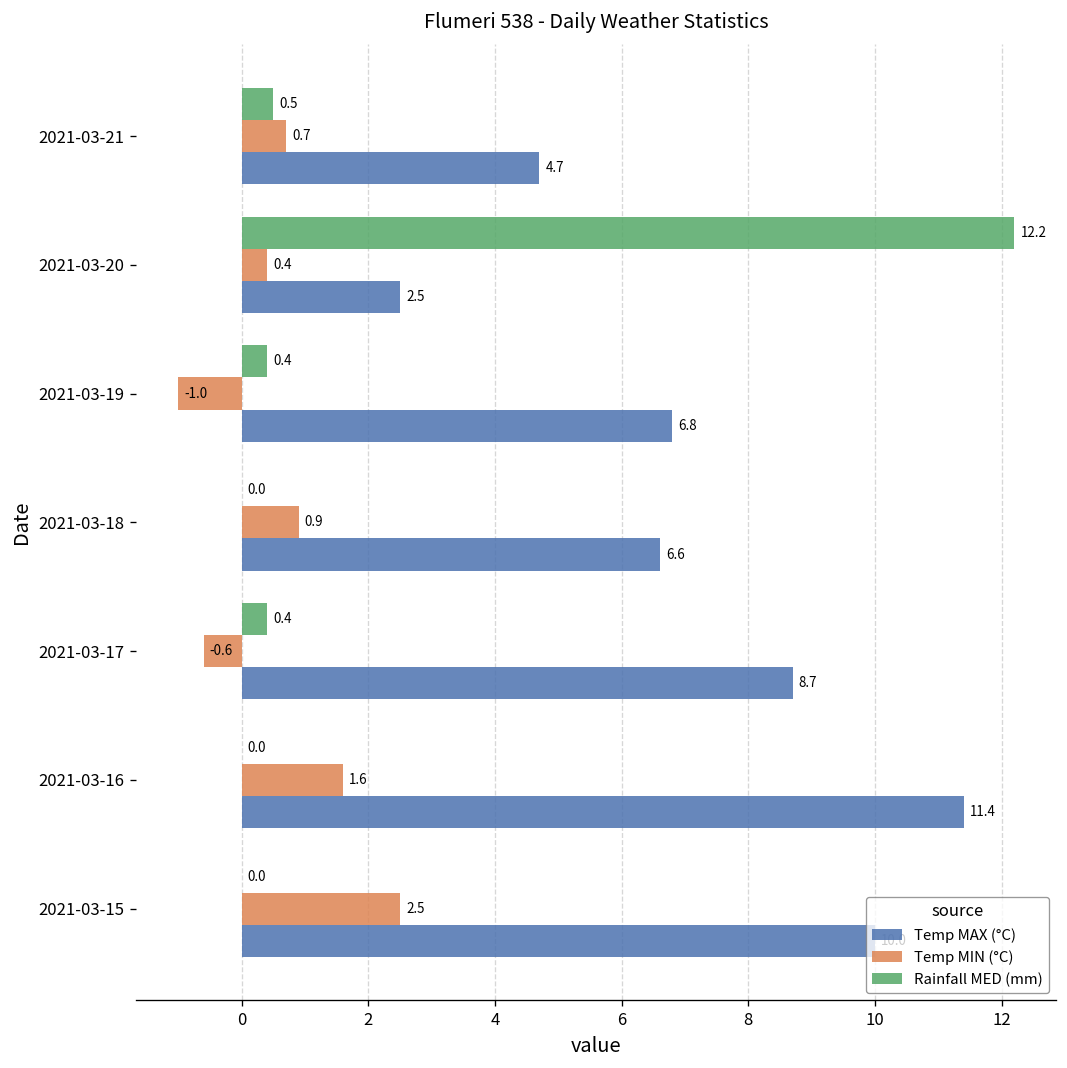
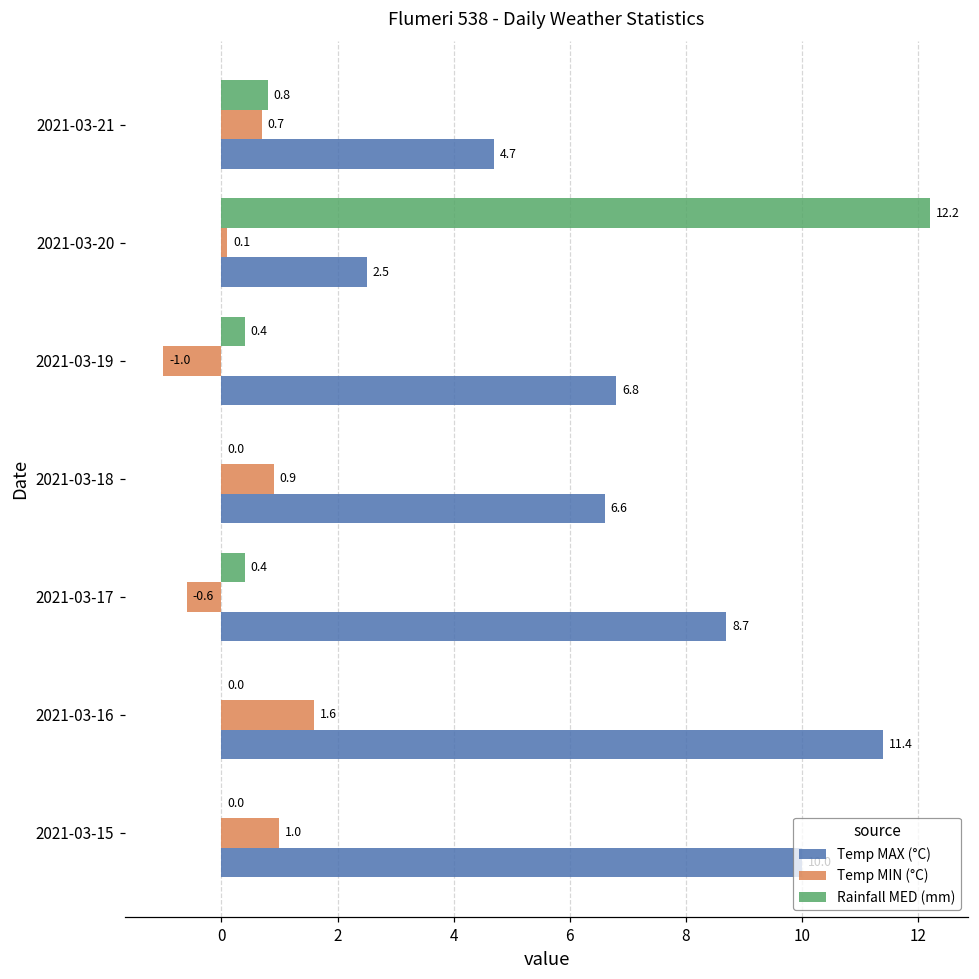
  {
    "Temp MAX (°C)": {
      "2021-03-21": 4.7,
      "2021-03-20": 2.5,
      "2021-03-19": 6.8,
      "2021-03-18": 6.6,
      "2021-03-17": 8.7,
      "2021-03-16": 11.4
    },
    "Temp MIN (°C)": {
      "2021-03-21": 0.7,
-     "2021-03-20": 0.4,
+     "2021-03-20": 0.1,
      "2021-03-19": -1.0,
      "2021-03-18": 0.9,
      "2021-03-17": -0.6,
      "2021-03-16": 1.6,
-     "2021-03-15": 2.5
+     "2021-03-15": 1.0
    },
    "Rainfall MED (mm)": {
-     "2021-03-21": 0.5,
+     "2021-03-21": 0.8,
      "2021-03-20": 12.2,
      "2021-03-19": 0.4,
      "2021-03-18": 0.0,
      "2021-03-17": 0.4,
      "2021-03-16": 0.0,
      "2021-03-15": 0.0
    }
  }
